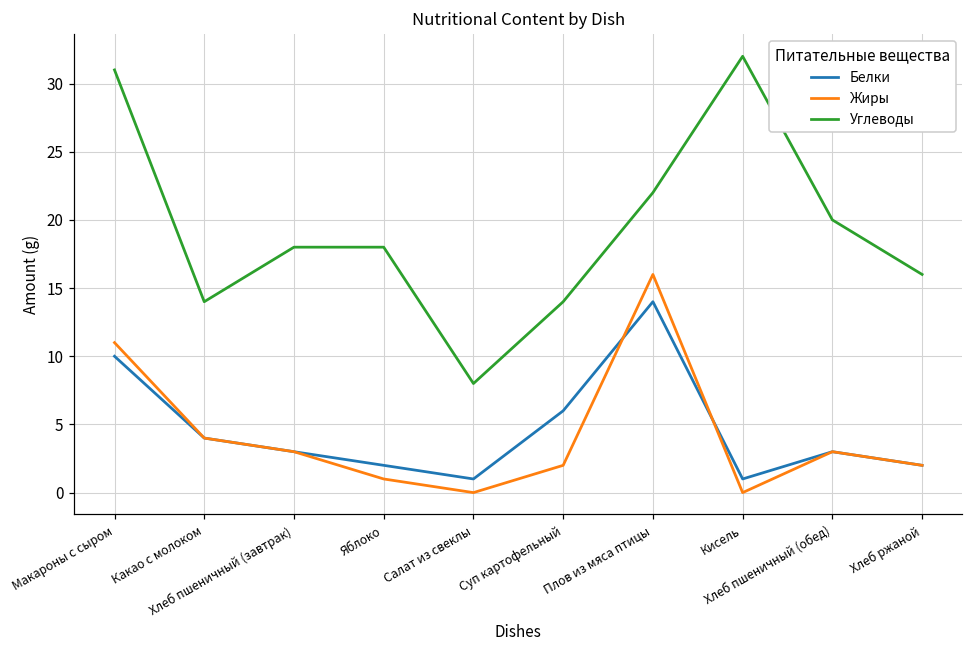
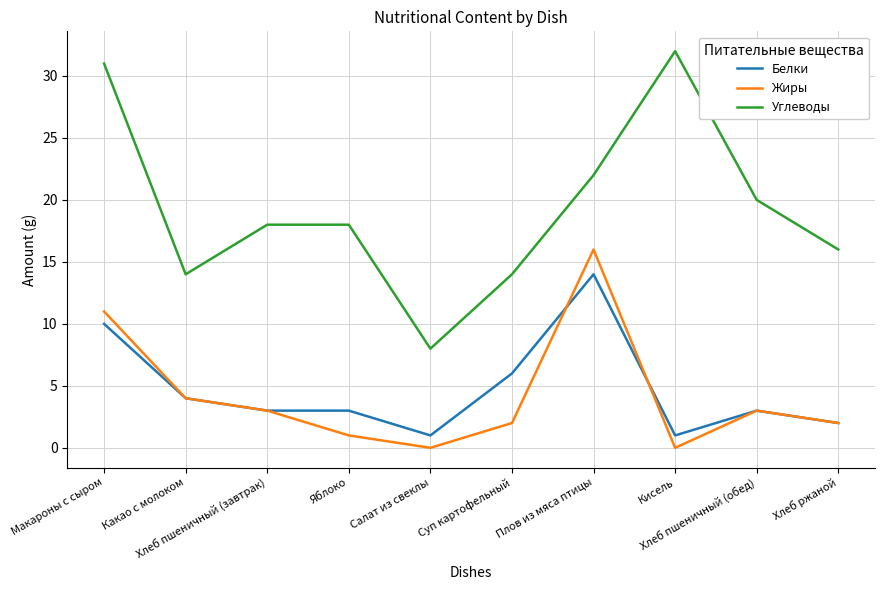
  {
    "Белки": {
      "Макароны с сыром": 10,
-     "Яблоко": 2,
+     "Яблоко": 3,
      "Салат из свеклы": 1,
      "Суп картофельный": 6,
      "Плов из мяса птицы": 14,
      "Кисель": 1
    },
    "Жиры": {
      "Макароны с сыром": 11,
      "Яблоко": 1,
      "Салат из свеклы": 0,
      "Суп картофельный": 2,
      "Плов из мяса птицы": 16,
      "Кисель": 0
    },
    "Углеводы": {
      "Макароны с сыром": 31,
      "Какао с молоком": 14,
      "Хлеб пшеничный (завтрак)": 18,
      "Яблоко": 18,
      "Салат из свеклы": 8,
      "Суп картофельный": 14,
      "Плов из мяса птицы": 22,
      "Кисель": 32,
      "Хлеб пшеничный (обед)": 20,
      "Хлеб ржаной": 16
    }
  }
